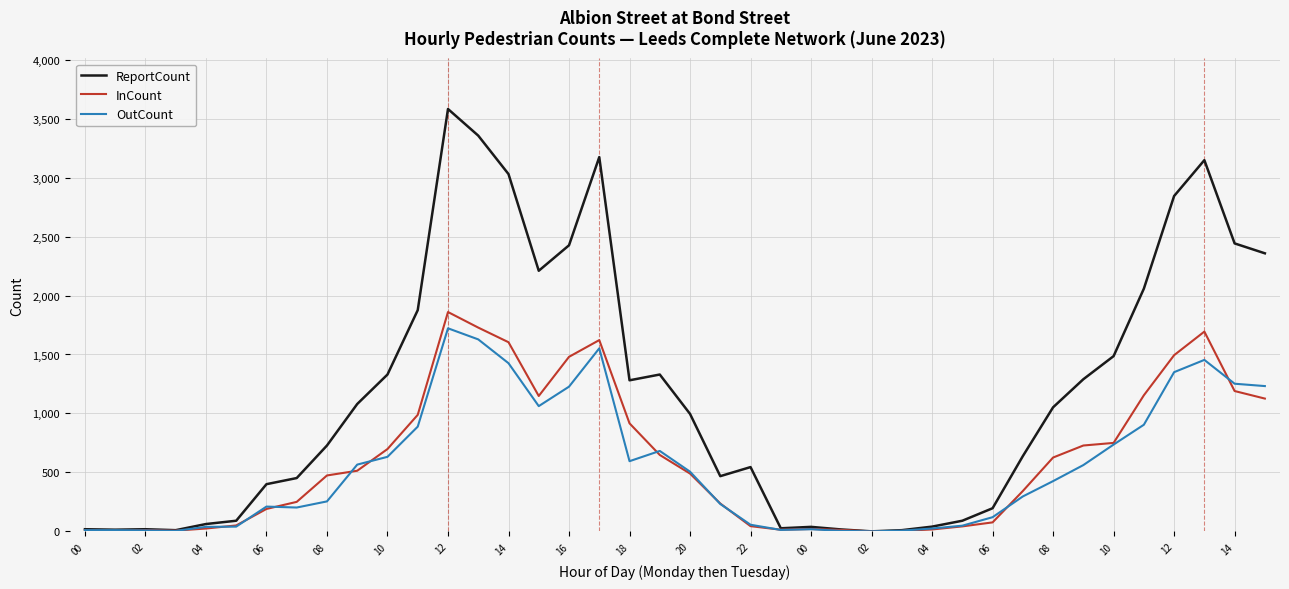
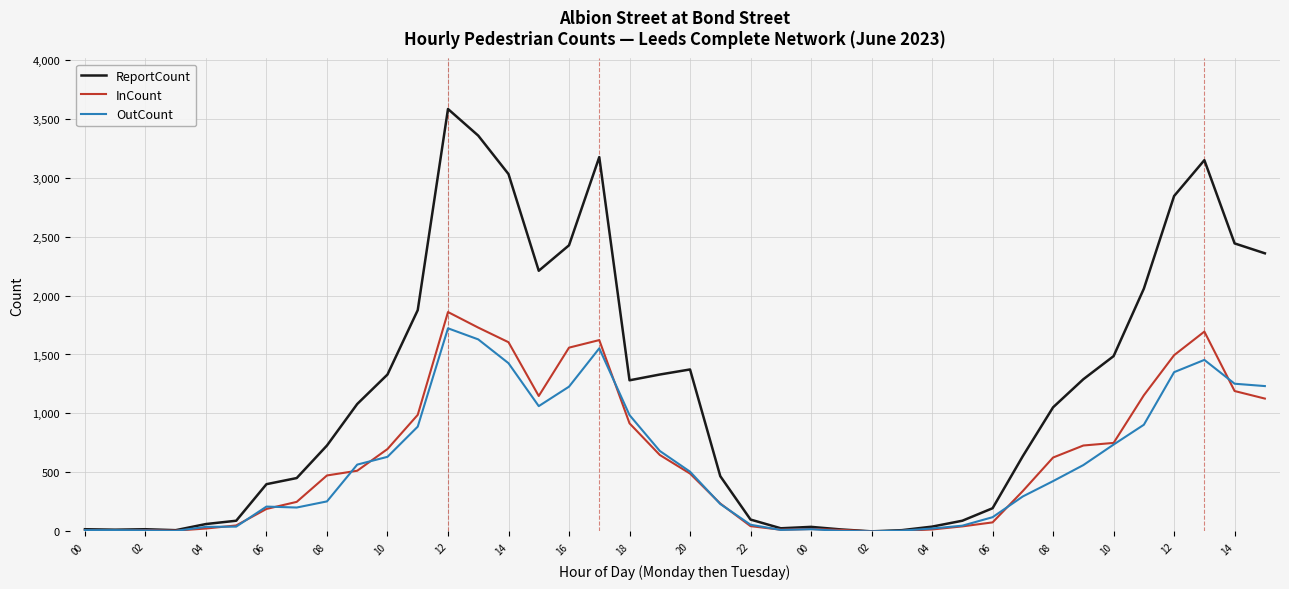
  {
    "ReportCount": {
      "16": "2,430",
      "18": "1,280",
-     "20": "1,000",
-     "22": "550"
+     "20": "1,370",
+     "22": "100"
    },
    "InCount": {
-     "16": "1,480",
+     "16": "1,560",
      "18": "920"
    },
    "OutCount": {
      "16": "1,230",
-     "18": "600"
+     "18": "990"
    }
  }
